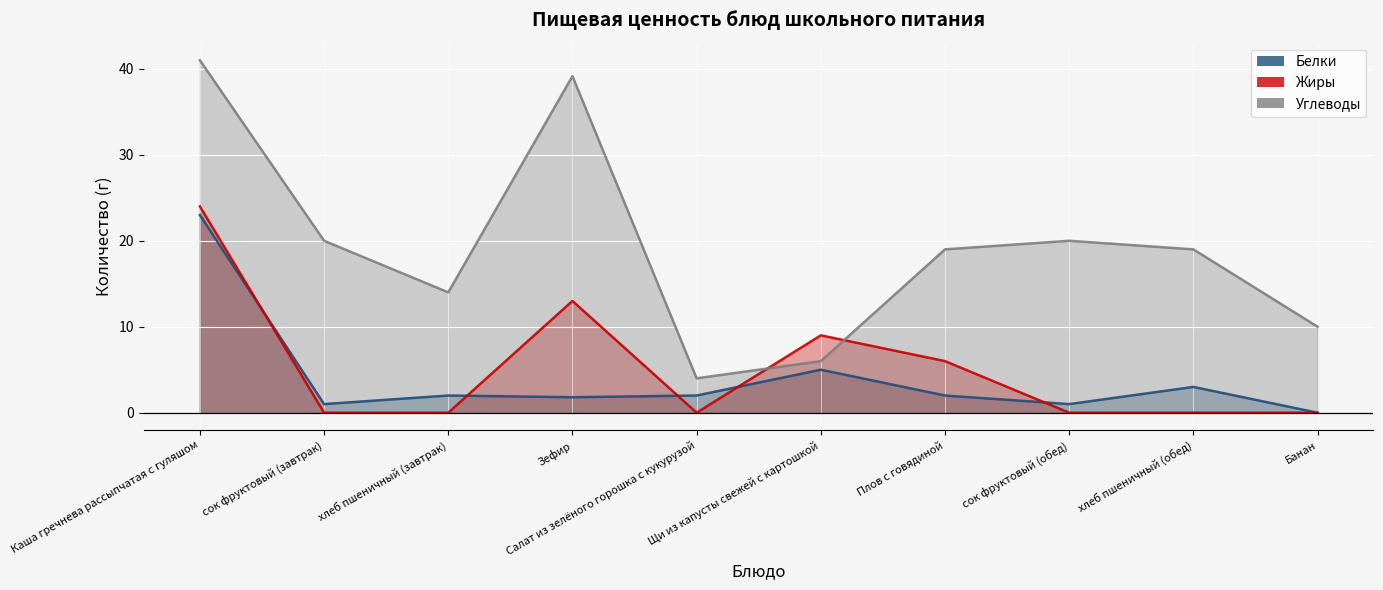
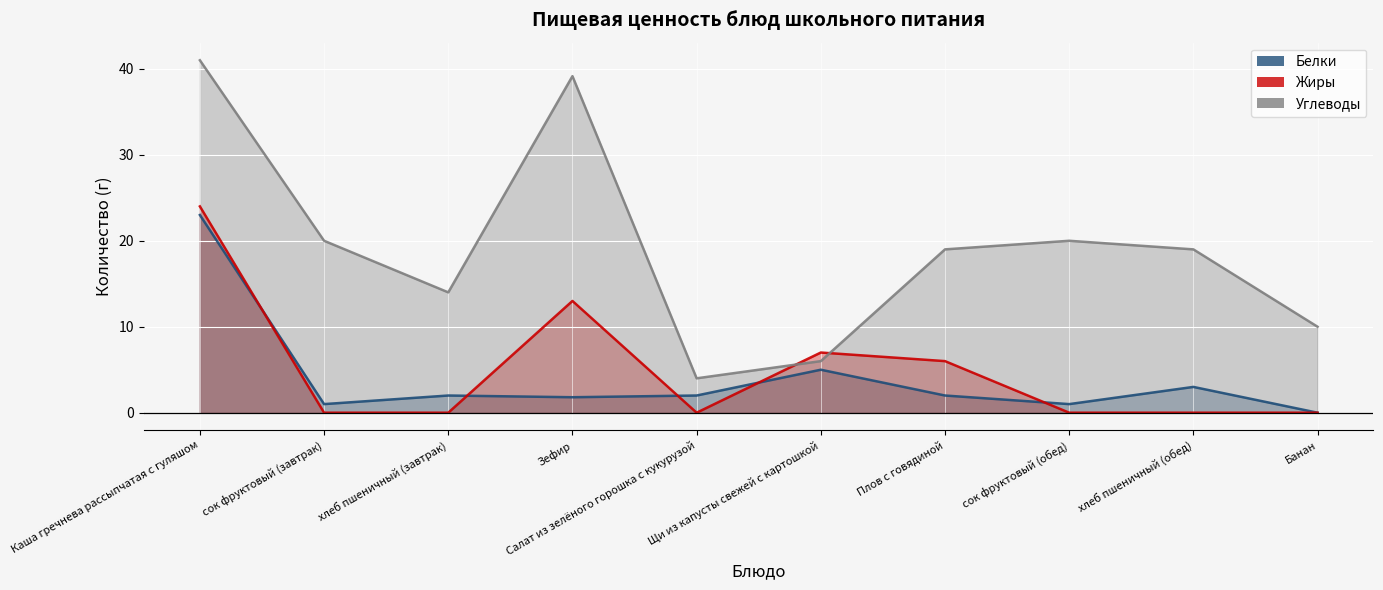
  {
    "Жиры": {
      "Каша гречнева рассыпчатая с гуляшом": 24,
      "сок фруктовый (завтрак)": 0,
      "хлеб пшеничный (завтрак)": 0,
      "Зефир": 13,
      "Салат из зелёного горошка с кукурузой": 0,
-     "Щи из капусты свежей с картошкой": 9,
+     "Щи из капусты свежей с картошкой": 7,
      "Плов с говядиной": 6,
      "сок фруктовый (обед)": 0,
      "хлеб пшеничный (обед)": 0
    }
  }
